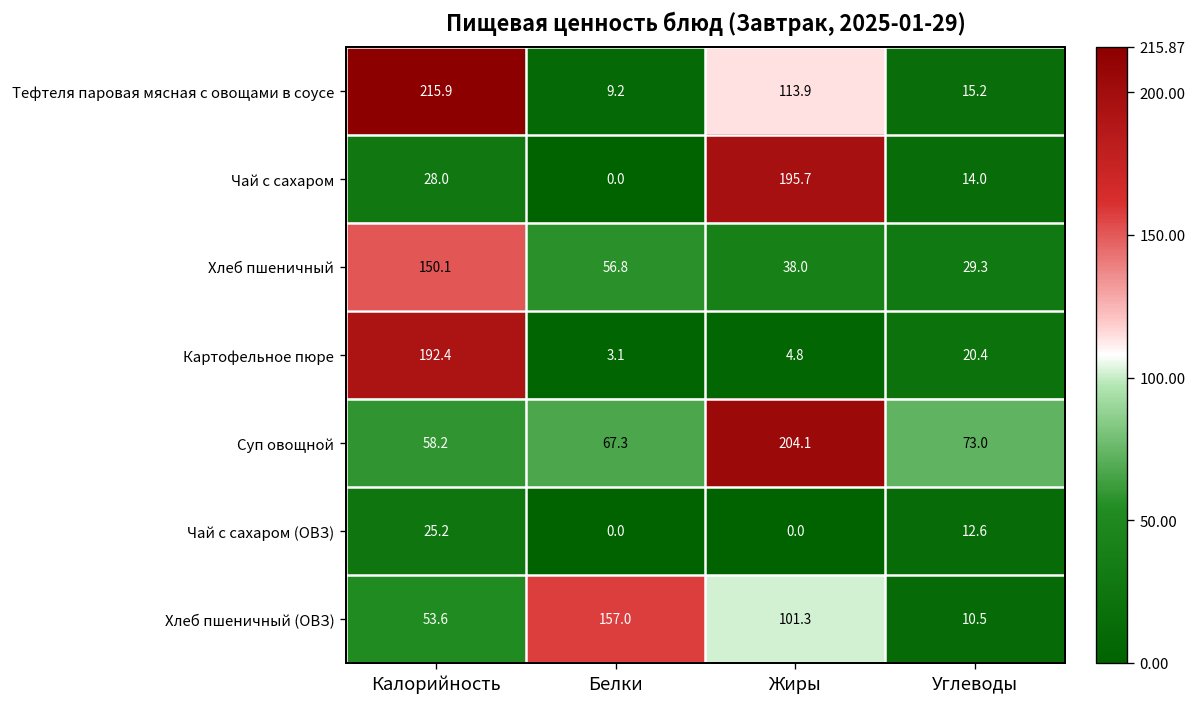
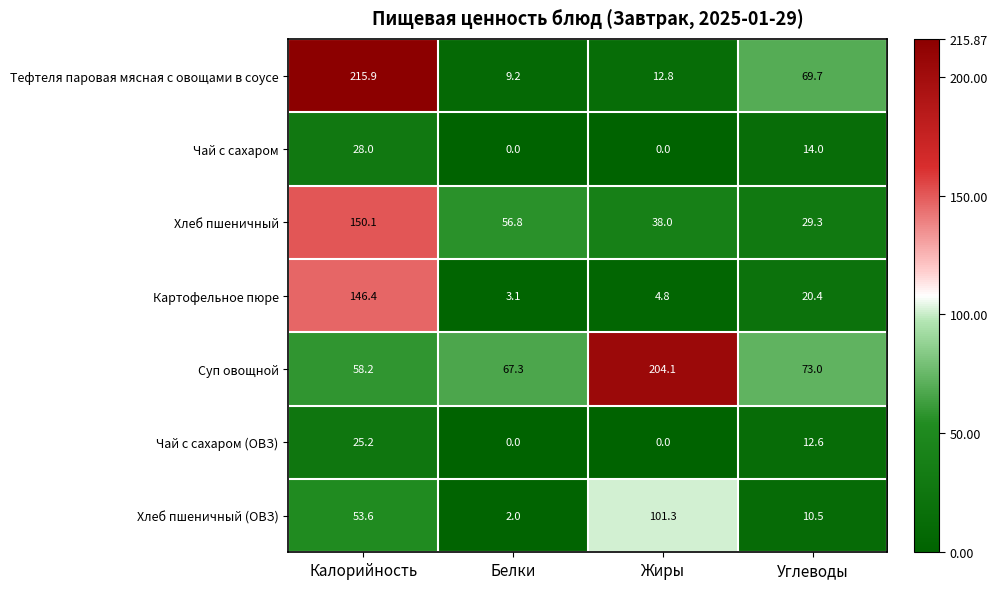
  {
    "Тефтеля паровая мясная с овощами в соусе": {
      "Калорийность": 215.9,
      "Белки": 9.2,
-     "Жиры": 113.9,
-     "Углеводы": 15.2
+     "Жиры": 12.8,
+     "Углеводы": 69.7
    },
    "Чай с сахаром": {
      "Калорийность": 28.0,
      "Белки": 0.0,
-     "Жиры": 195.7,
+     "Жиры": 0.0,
      "Углеводы": 14.0
    },
    "Хлеб пшеничный": {
      "Калорийность": 150.1,
      "Белки": 56.8,
      "Жиры": 38.0,
      "Углеводы": 29.3
    },
    "Картофельное пюре": {
-     "Калорийность": 192.4,
+     "Калорийность": 146.4,
      "Белки": 3.1,
      "Жиры": 4.8,
      "Углеводы": 20.4
    },
    "Суп овощной": {
      "Калорийность": 58.2,
      "Белки": 67.3,
      "Жиры": 204.1,
      "Углеводы": 73.0
    },
    "Чай с сахаром (ОВЗ)": {
      "Калорийность": 25.2,
      "Белки": 0.0,
      "Жиры": 0.0,
      "Углеводы": 12.6
    },
    "Хлеб пшеничный (ОВЗ)": {
      "Калорийность": 53.6,
-     "Белки": 157.0,
+     "Белки": 2.0,
      "Жиры": 101.3,
      "Углеводы": 10.5
    }
  }
